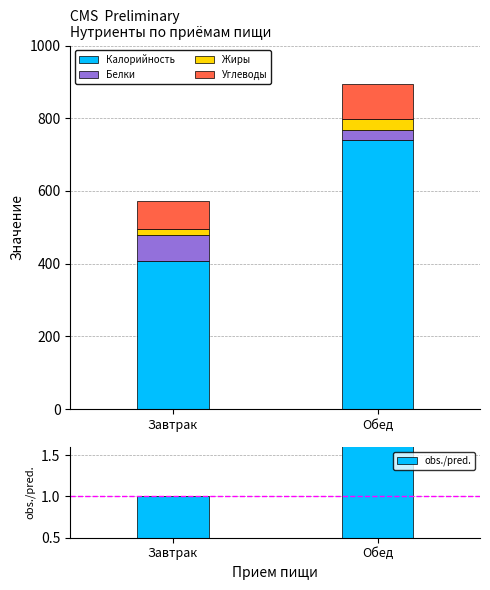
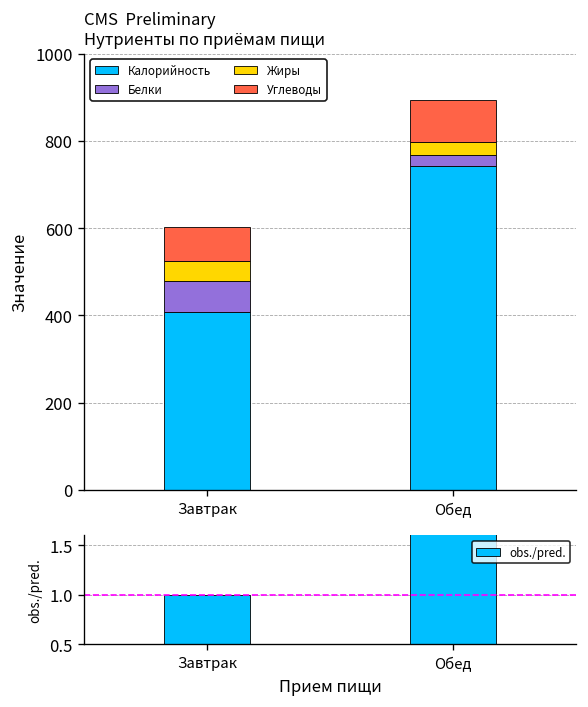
  {
    "CMS Preliminary Нутриенты по приёмам пищи": {
      "Калорийность": {
        "Завтрак": 410,
        "Обед": 740
      },
      "Белки": {
        "Завтрак": 70,
        "Обед": 30
      },
      "Жиры": {
-       "Завтрак": 20,
+       "Завтрак": 50,
        "Обед": 30
      },
      "Углеводы": {
        "Завтрак": 80,
        "Обед": 100
      }
    }
  }
